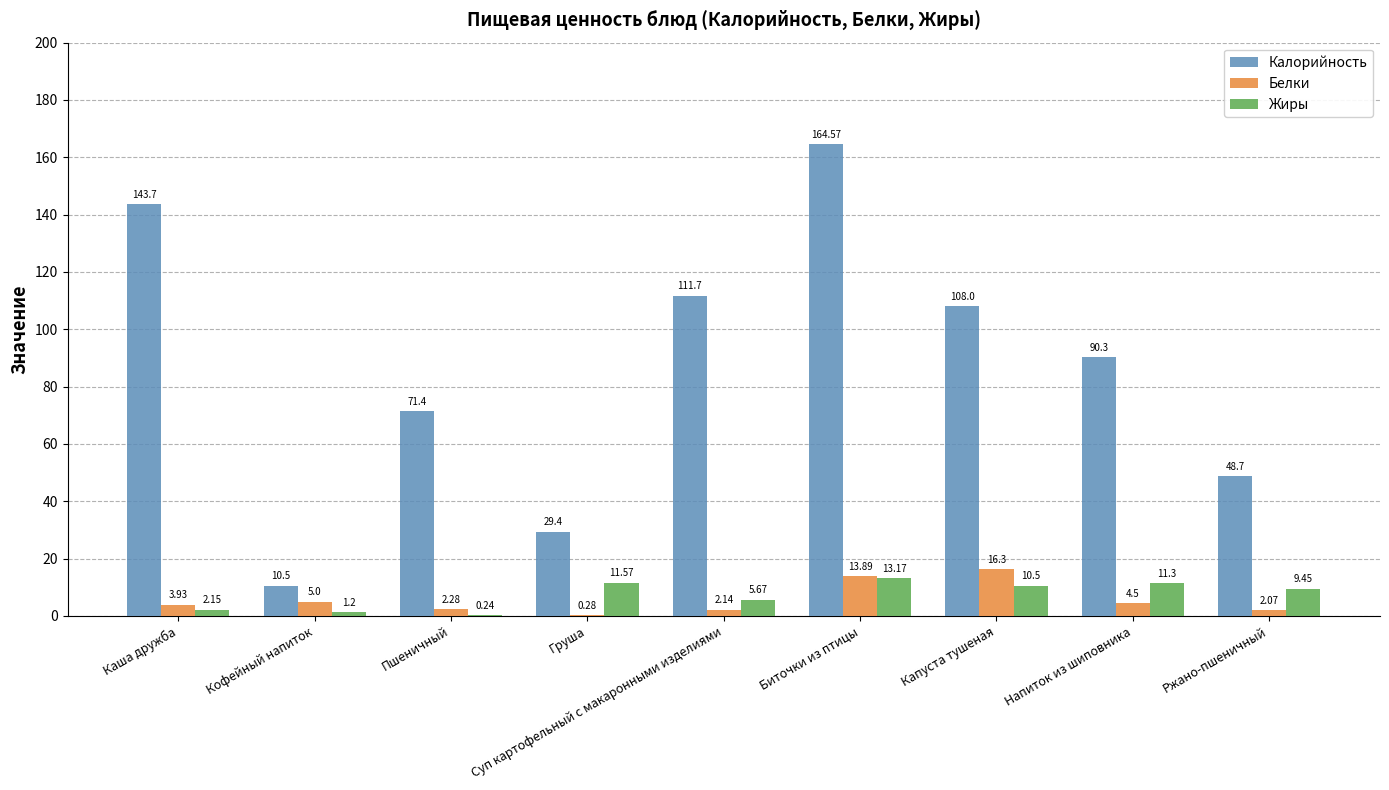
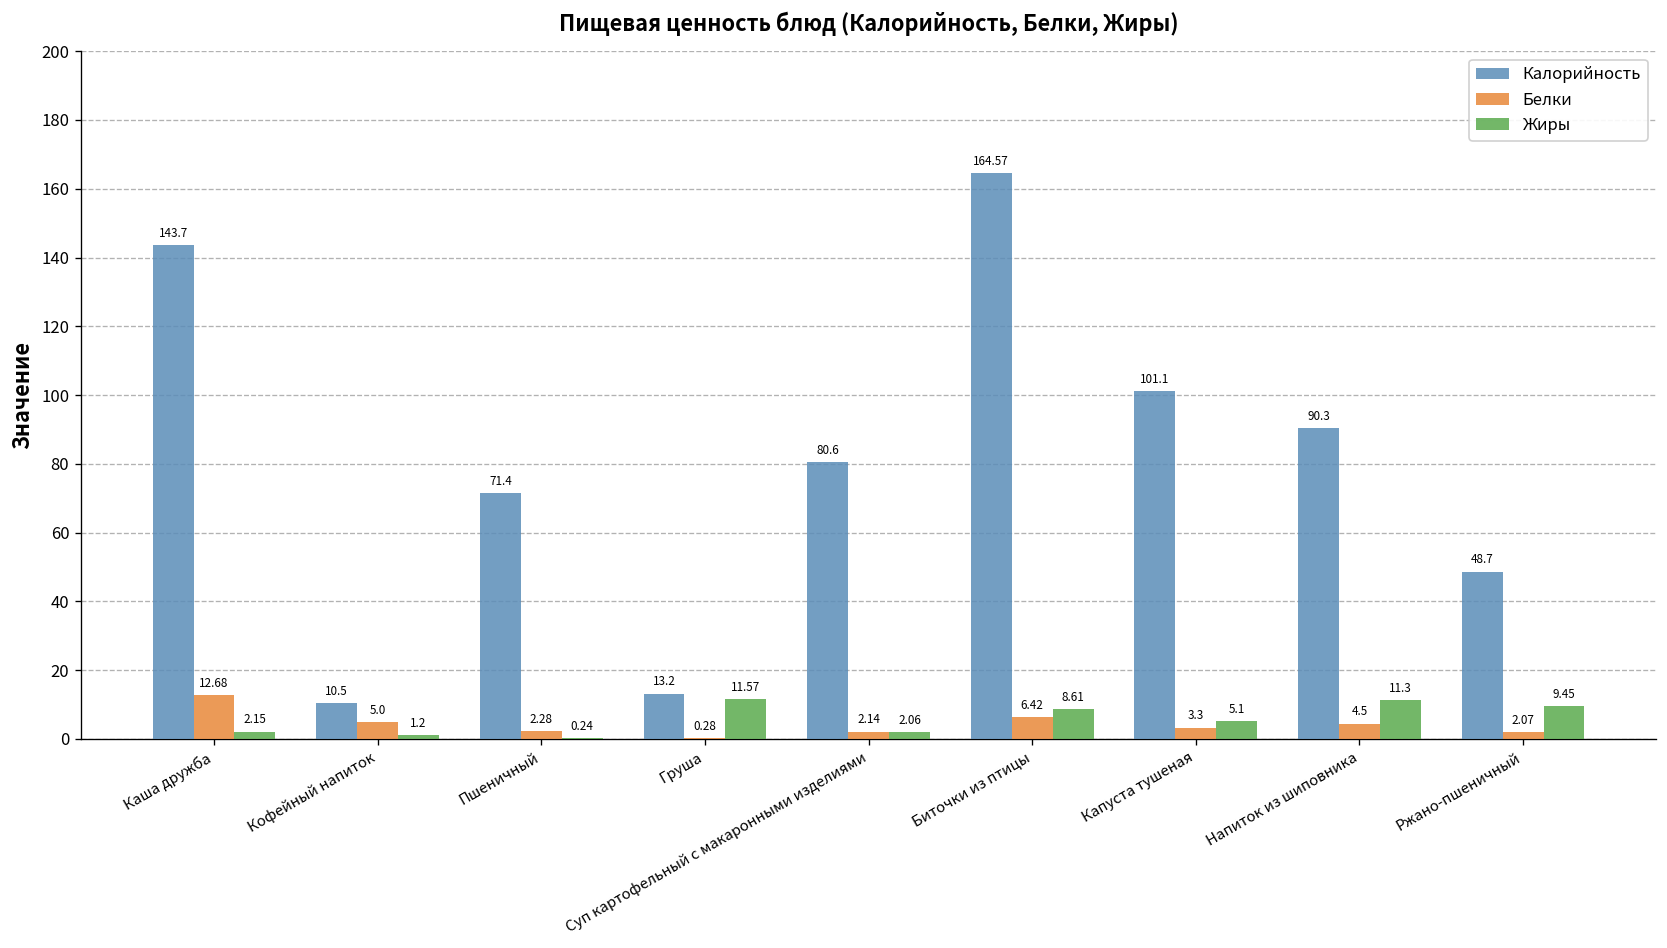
  {
    "Калорийность": {
      "Каша дружба": 143.7,
      "Кофейный напиток": 10.5,
      "Пшеничный": 71.4,
-     "Груша": 29.4,
-     "Суп картофельный с макаронными изделиями": 111.7,
+     "Груша": 13.2,
+     "Суп картофельный с макаронными изделиями": 80.6,
      "Биточки из птицы": 164.57,
-     "Капуста тушеная": 108.0,
+     "Капуста тушеная": 101.1,
      "Напиток из шиповника": 90.3,
      "Ржано-пшеничный": 48.7
    },
    "Белки": {
-     "Каша дружба": 3.93,
+     "Каша дружба": 12.68,
      "Кофейный напиток": 5.0,
      "Пшеничный": 2.28,
      "Груша": 0.28,
      "Суп картофельный с макаронными изделиями": 2.14,
-     "Биточки из птицы": 13.89,
-     "Капуста тушеная": 16.3,
+     "Биточки из птицы": 6.42,
+     "Капуста тушеная": 3.3,
      "Напиток из шиповника": 4.5,
      "Ржано-пшеничный": 2.07
    },
    "Жиры": {
      "Каша дружба": 2.15,
      "Кофейный напиток": 1.2,
      "Пшеничный": 0.24,
      "Груша": 11.57,
-     "Суп картофельный с макаронными изделиями": 5.67,
-     "Биточки из птицы": 13.17,
-     "Капуста тушеная": 10.5,
+     "Суп картофельный с макаронными изделиями": 2.06,
+     "Биточки из птицы": 8.61,
+     "Капуста тушеная": 5.1,
      "Напиток из шиповника": 11.3,
      "Ржано-пшеничный": 9.45
    }
  }
